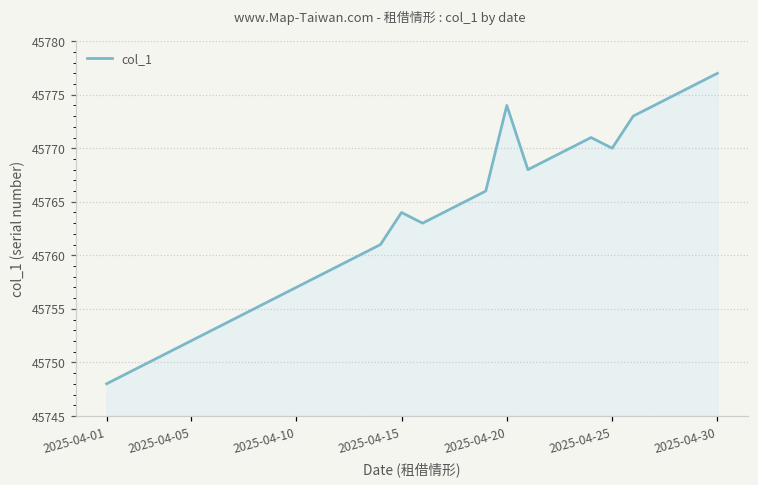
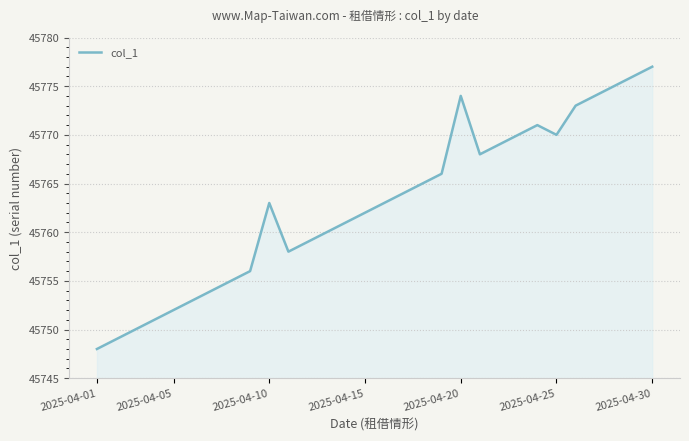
  {
    "2025-04-01": 45748,
    "2025-04-05": 45752,
-   "2025-04-10": 45757,
-   "2025-04-15": 45764,
+   "2025-04-10": 45763,
+   "2025-04-15": 45762,
    "2025-04-20": 45774,
    "2025-04-25": 45770,
    "2025-04-30": 45777
  }
